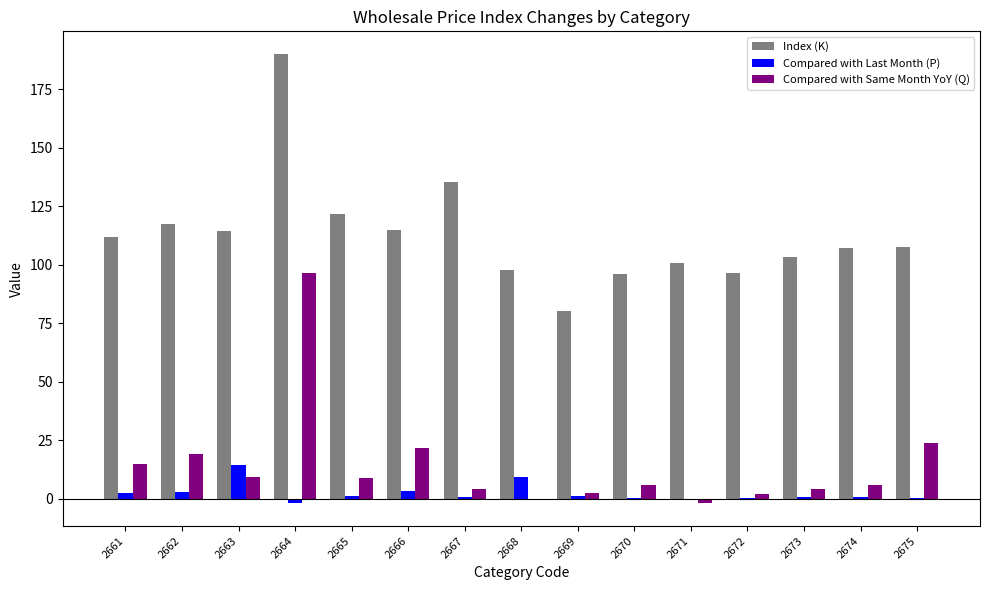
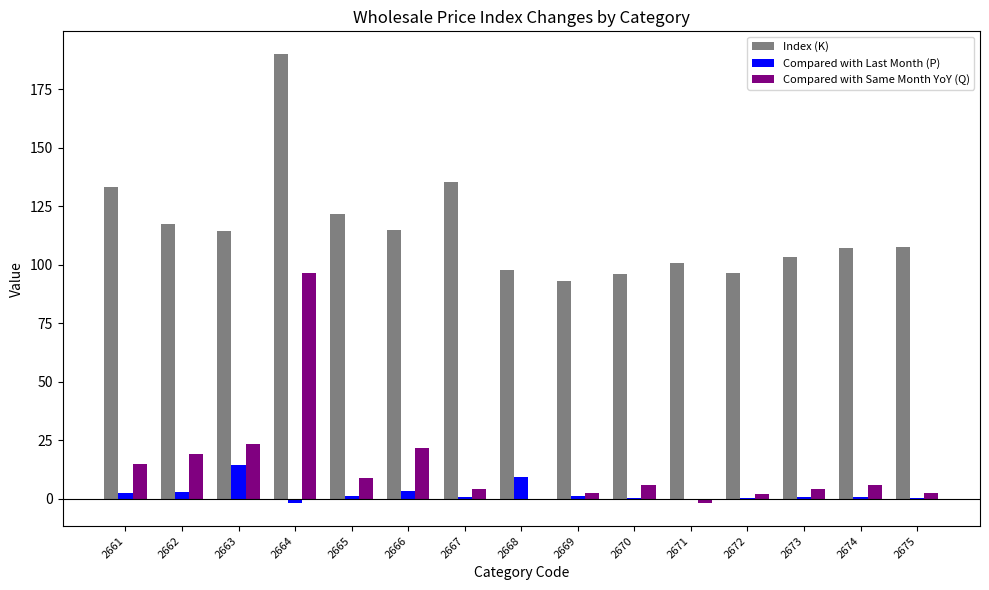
  {
    "Index (K)": {
-     "2661": 112,
+     "2661": 133,
      "2662": 117,
      "2663": 114,
      "2664": 190,
      "2665": 122,
      "2666": 115,
      "2667": 136,
      "2668": 98,
-     "2669": 80,
+     "2669": 93,
      "2670": 96,
      "2671": 101,
      "2672": 96,
      "2673": 103,
      "2674": 107,
      "2675": 108
    },
    "Compared with Last Month (P)": {
      "2661": 2,
      "2662": 3,
      "2663": 14,
      "2664": -2,
      "2665": 1,
      "2666": 3,
      "2668": 9,
      "2671": 0
    },
    "Compared with Same Month YoY (Q)": {
      "2661": 15,
      "2662": 19,
-     "2663": 9,
+     "2663": 23,
      "2664": 96,
      "2665": 9,
      "2666": 22,
      "2667": 4,
      "2669": 2,
      "2670": 6,
      "2671": -2,
      "2672": 2,
      "2673": 4,
      "2674": 6,
-     "2675": 24
+     "2675": 2
    }
  }
